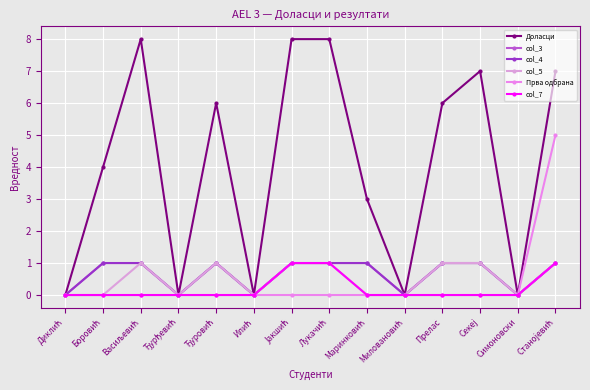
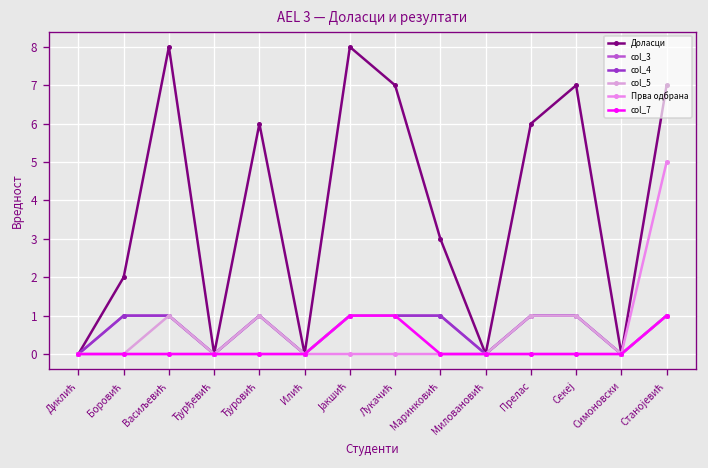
  {
    "Доласци": {
-     "Боровић": 4,
+     "Боровић": 2,
      "Васиљевић": 8,
      "Ђуровић": 6,
      "Јакшић": 8,
-     "Лукачић": 8,
+     "Лукачић": 7,
      "Маринковић": 3,
      "Прелас": 6,
      "Секеј": 7
    },
    "col_4": {
      "Боровић": 1,
      "Маринковић": 1
    }
  }
